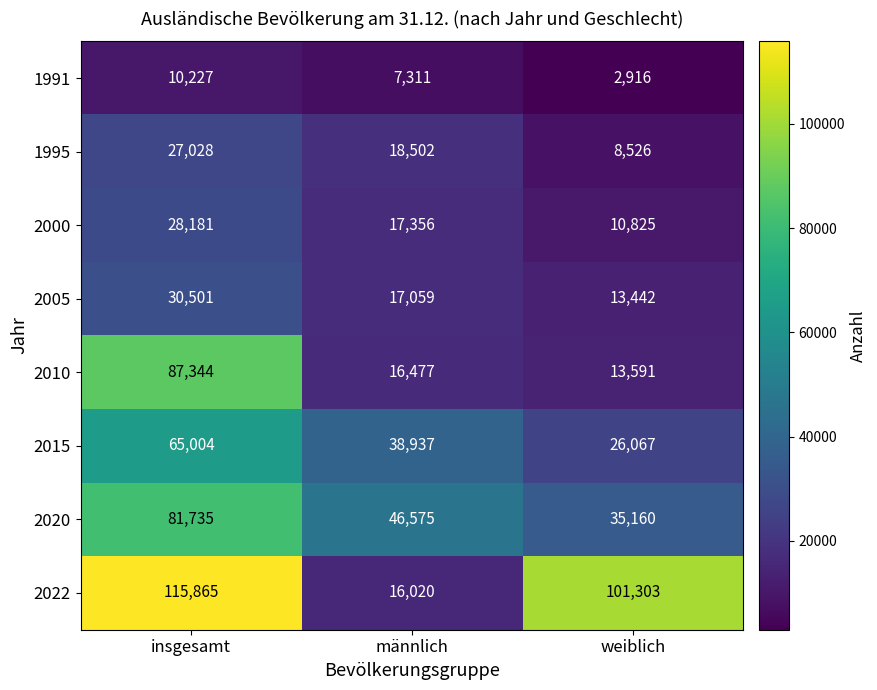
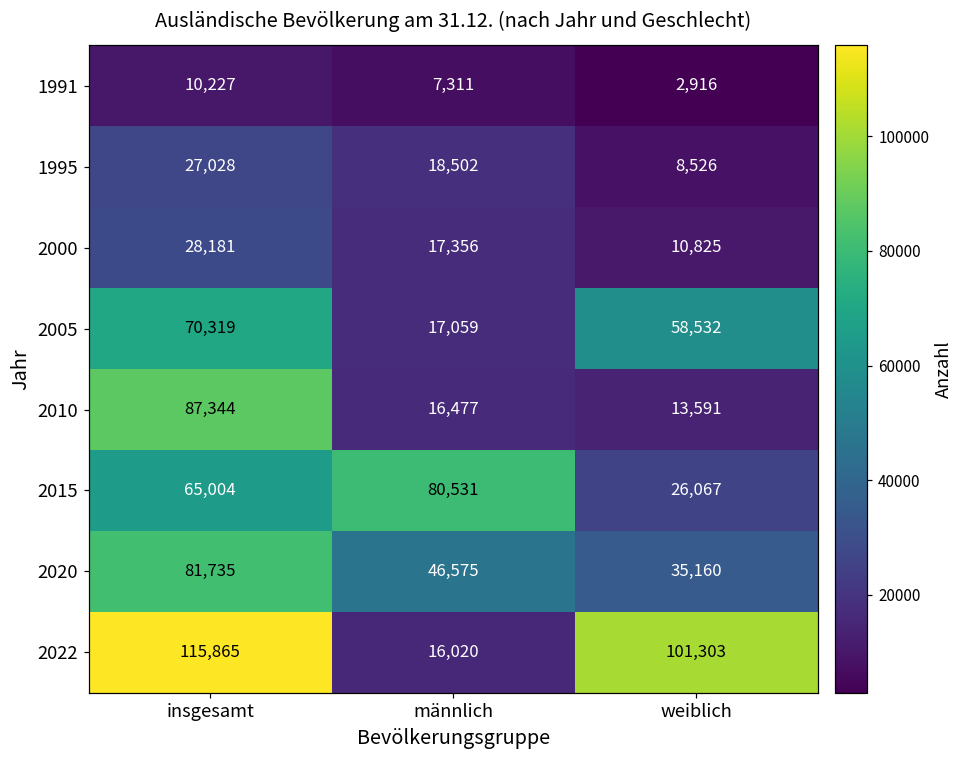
  {
    "1991": {
      "insgesamt": "10,227",
      "männlich": "7,311",
      "weiblich": "2,916"
    },
    "1995": {
      "insgesamt": "27,028",
      "männlich": "18,502",
      "weiblich": "8,526"
    },
    "2000": {
      "insgesamt": "28,181",
      "männlich": "17,356",
      "weiblich": "10,825"
    },
    "2005": {
-     "insgesamt": "30,501",
+     "insgesamt": "70,319",
      "männlich": "17,059",
-     "weiblich": "13,442"
+     "weiblich": "58,532"
    },
    "2010": {
      "insgesamt": "87,344",
      "männlich": "16,477",
      "weiblich": "13,591"
    },
    "2015": {
      "insgesamt": "65,004",
-     "männlich": "38,937",
+     "männlich": "80,531",
      "weiblich": "26,067"
    },
    "2020": {
      "insgesamt": "81,735",
      "männlich": "46,575",
      "weiblich": "35,160"
    },
    "2022": {
      "insgesamt": "115,865",
      "männlich": "16,020",
      "weiblich": "101,303"
    }
  }
